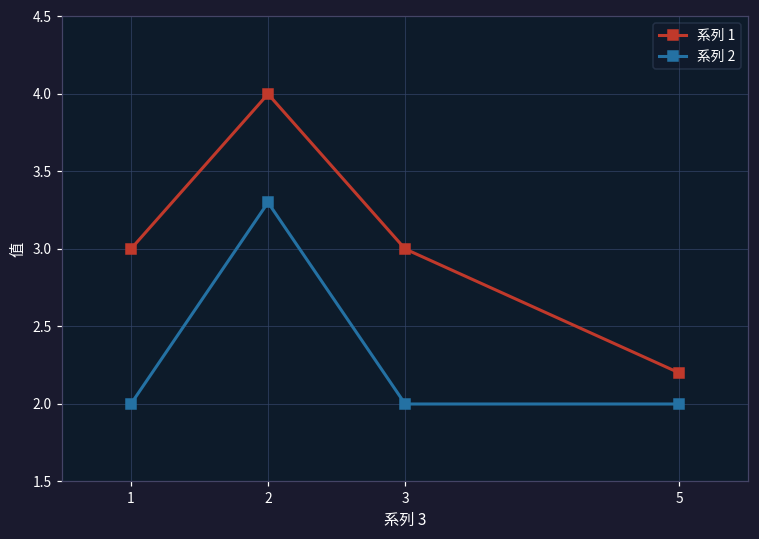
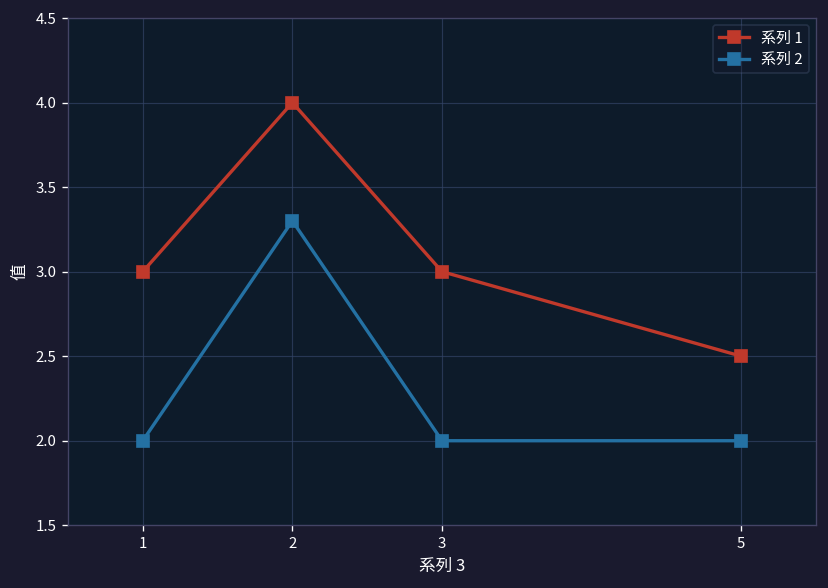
  {
    "系列 1": {
      "1": 3.0,
      "2": 4.0,
      "3": 3.0,
-     "5": 2.2
+     "5": 2.5
    },
    "系列 2": {
      "1": 2.0,
      "2": 3.3,
      "3": 2.0,
      "5": 2.0
    }
  }
